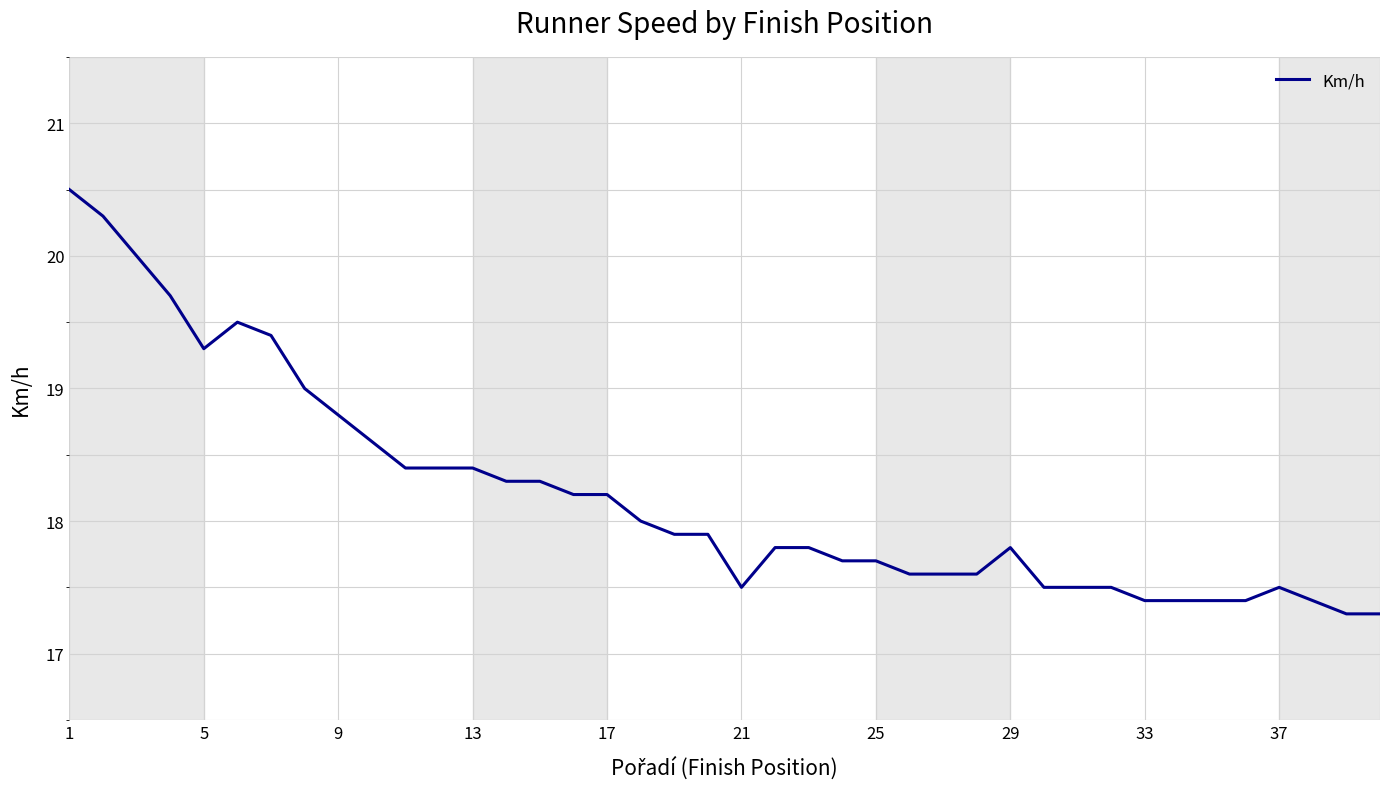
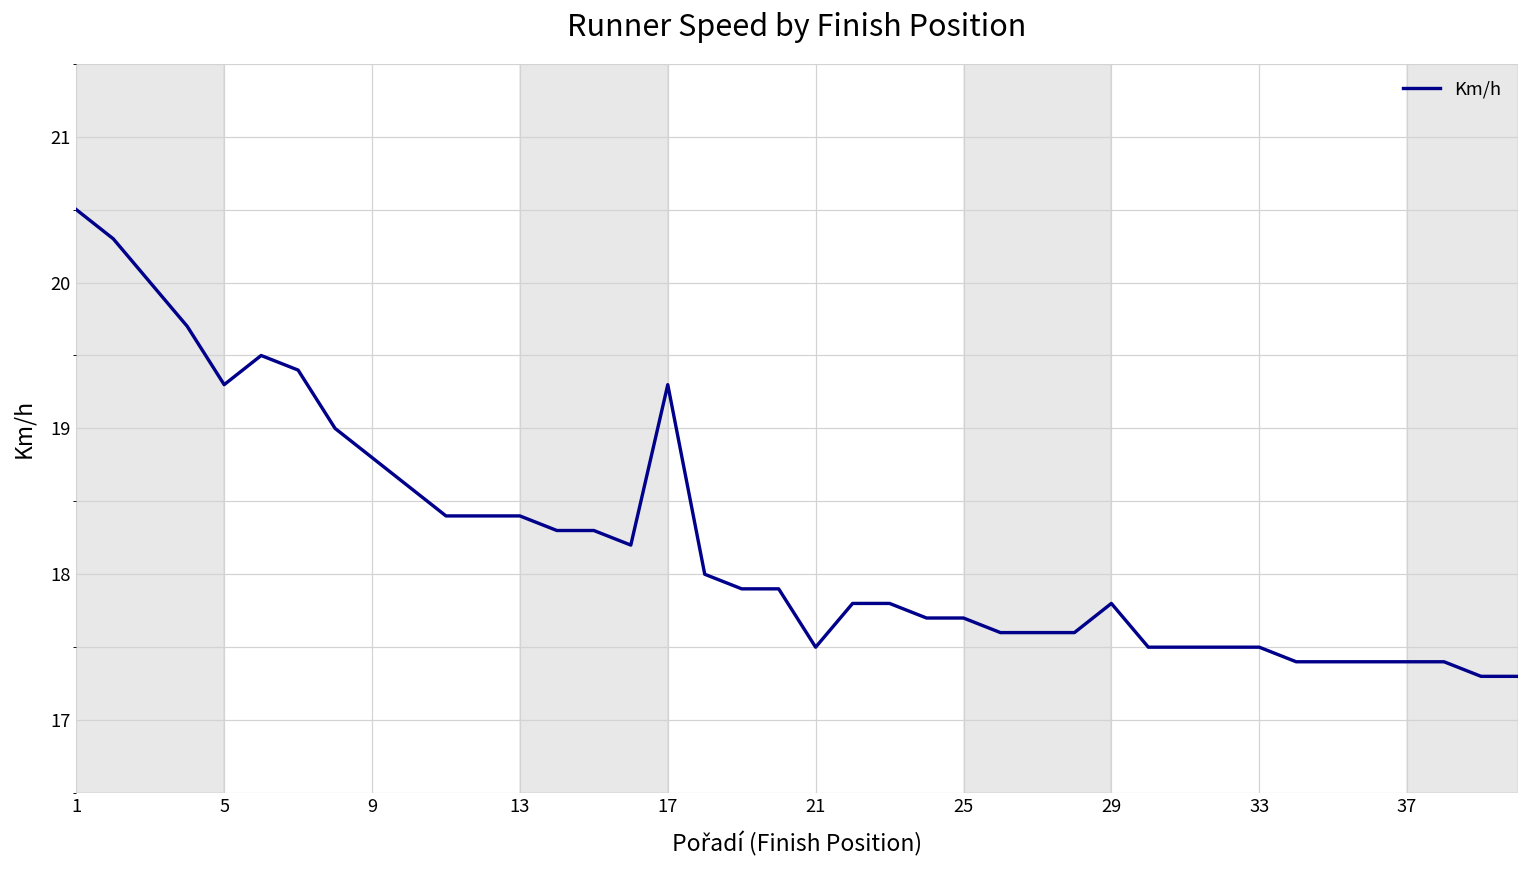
  {
    "1": 20.5,
    "5": 19.3,
    "9": 18.8,
    "13": 18.4,
-   "17": 18.2,
+   "17": 19.3,
    "21": 17.5,
    "25": 17.7,
    "29": 17.8,
-   "33": 17.4,
-   "37": 17.5
+   "33": 17.5,
+   "37": 17.4
  }
